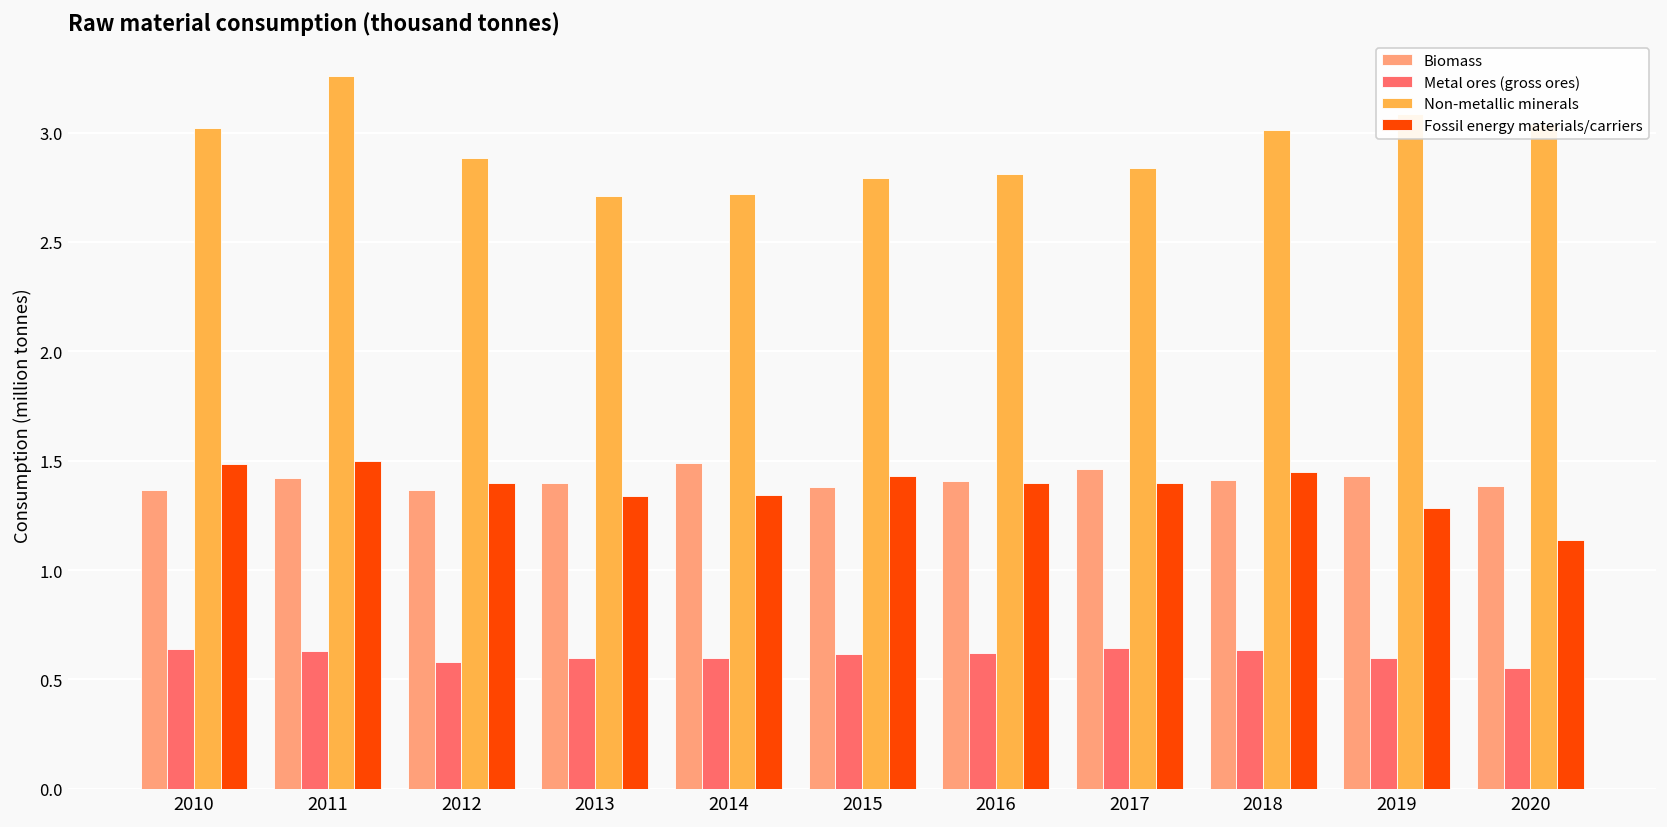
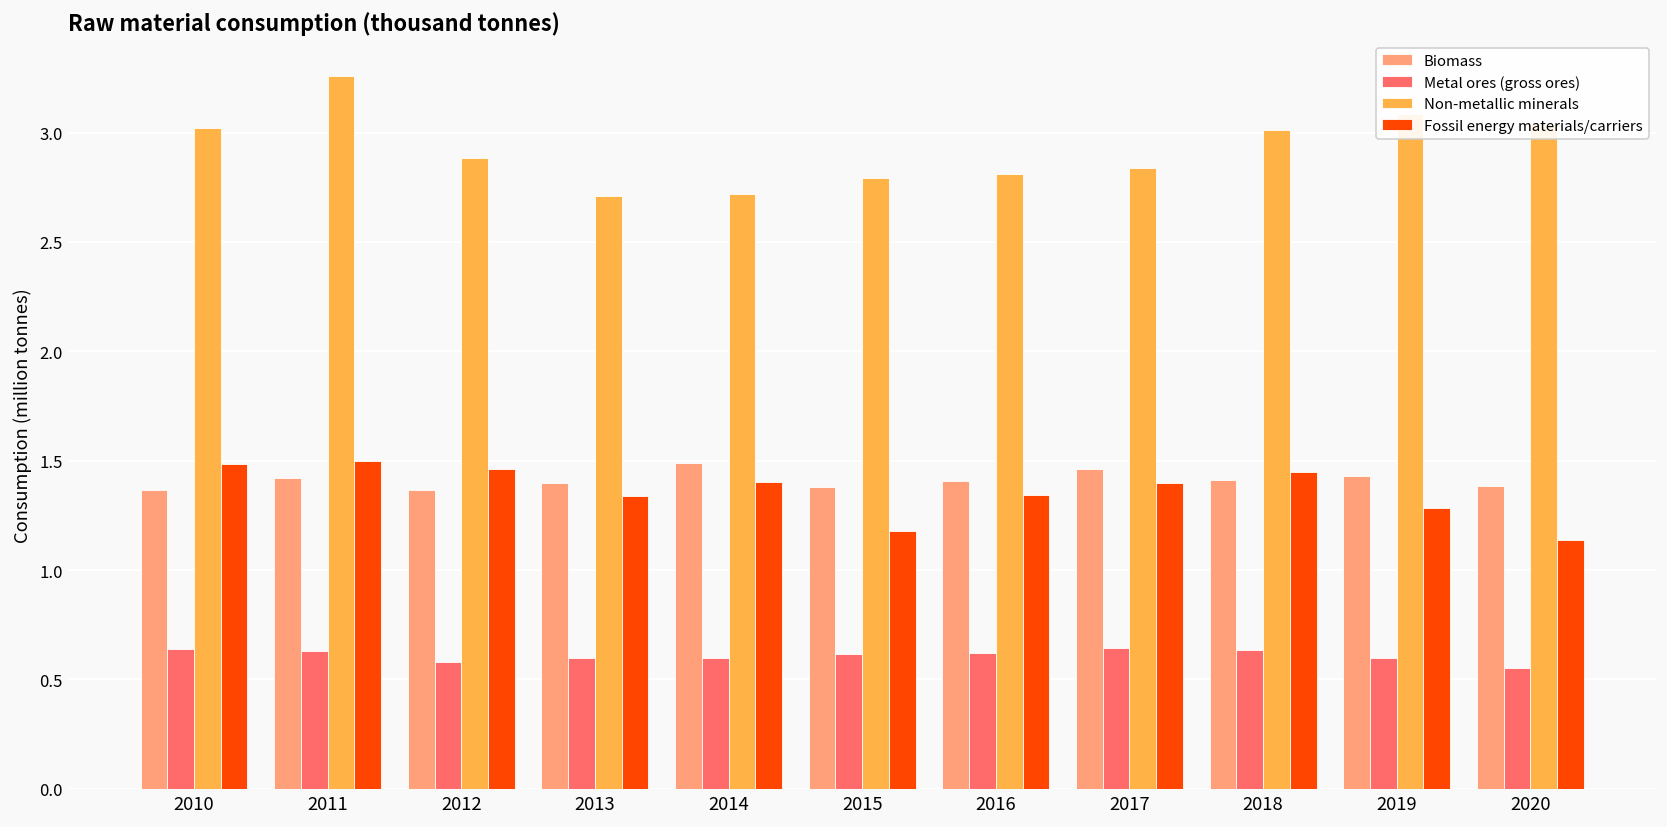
  {
    "Fossil energy materials/carriers": {
      "2010": 1.49,
      "2011": 1.50,
-     "2012": 1.40,
+     "2012": 1.46,
      "2013": 1.34,
-     "2014": 1.34,
-     "2015": 1.43,
-     "2016": 1.40,
+     "2014": 1.40,
+     "2015": 1.18,
+     "2016": 1.34,
      "2017": 1.40,
      "2018": 1.45,
      "2019": 1.29,
      "2020": 1.14
    }
  }
